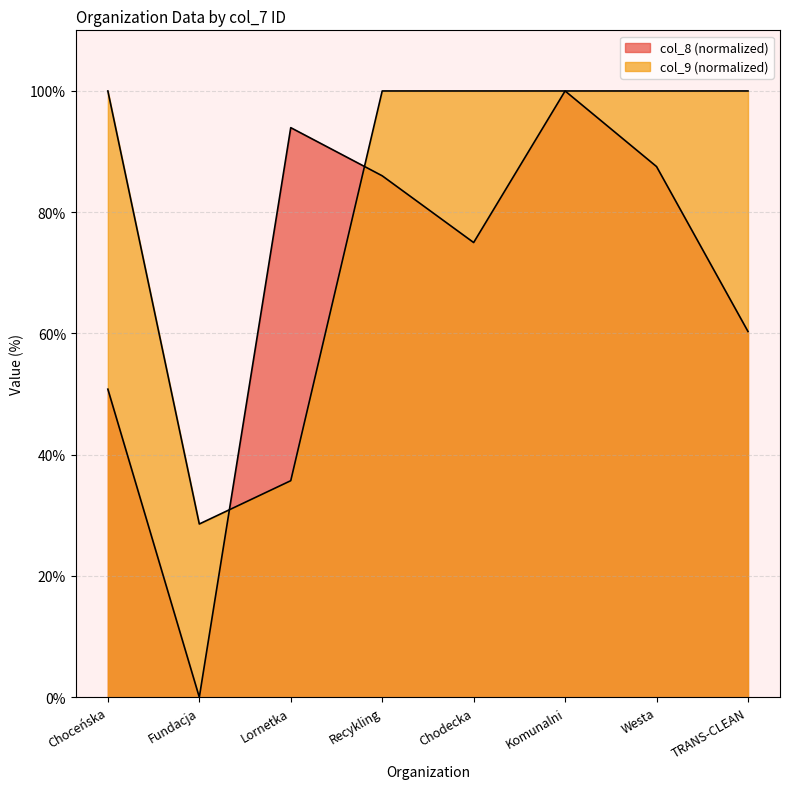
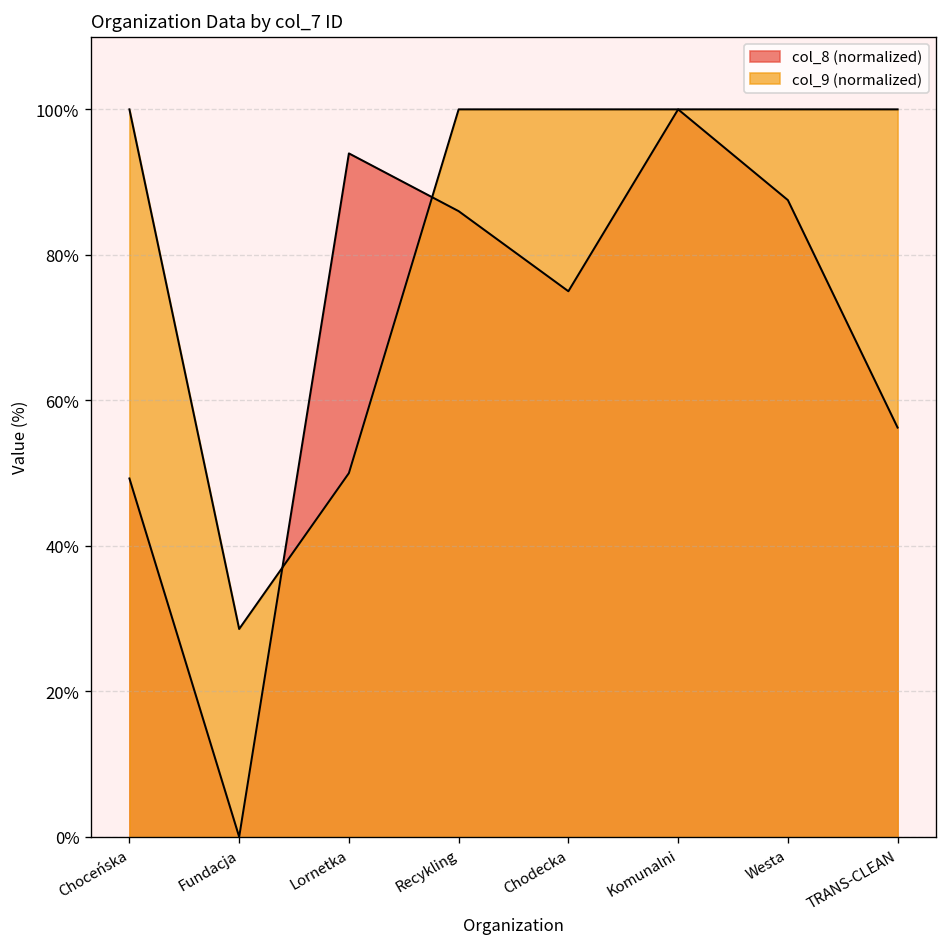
  {
    "col_8 (normalized)": {
-     "Choceńska": "51%",
+     "Choceńska": "49%",
      "Fundacja": "0%",
      "Lornetka": "94%",
      "Recykling": "86%",
      "Chodecka": "75%",
      "Westa": "88%",
-     "TRANS-CLEAN": "60%"
+     "TRANS-CLEAN": "56%"
    },
    "col_9 (normalized)": {
      "Choceńska": "100%",
      "Fundacja": "29%",
-     "Lornetka": "36%",
+     "Lornetka": "50%",
      "Recykling": "100%",
      "Chodecka": "100%",
      "Westa": "100%",
      "TRANS-CLEAN": "100%"
    }
  }
